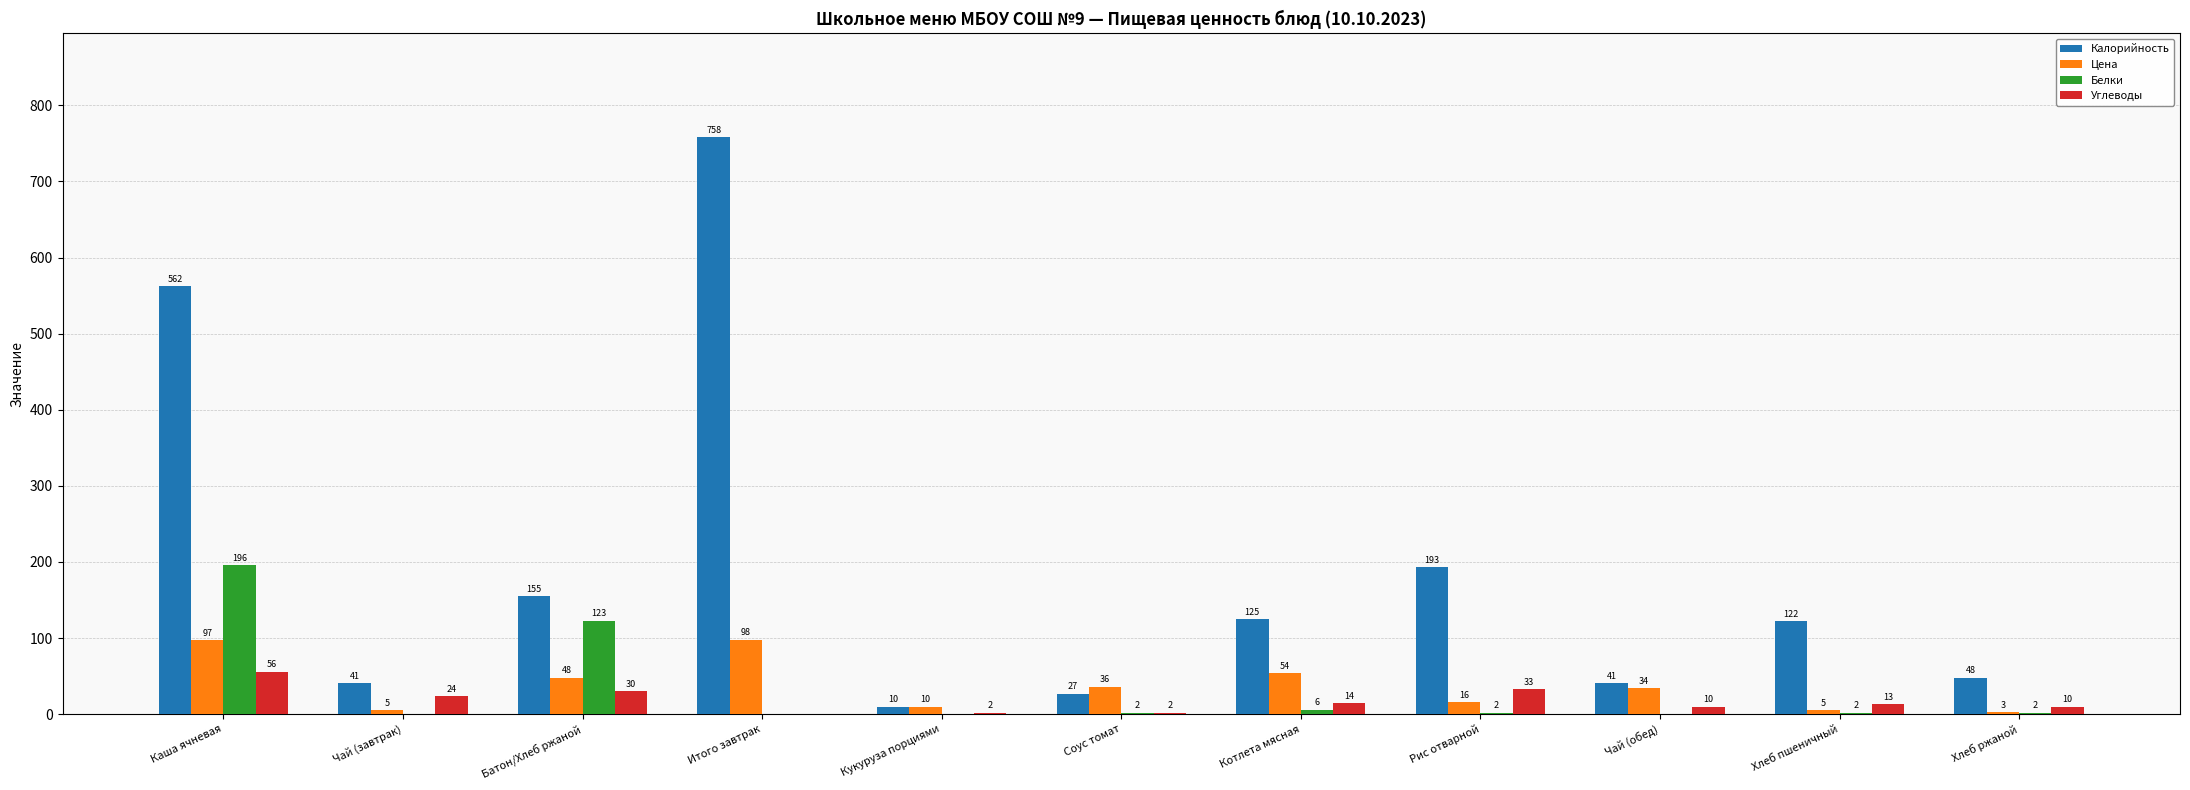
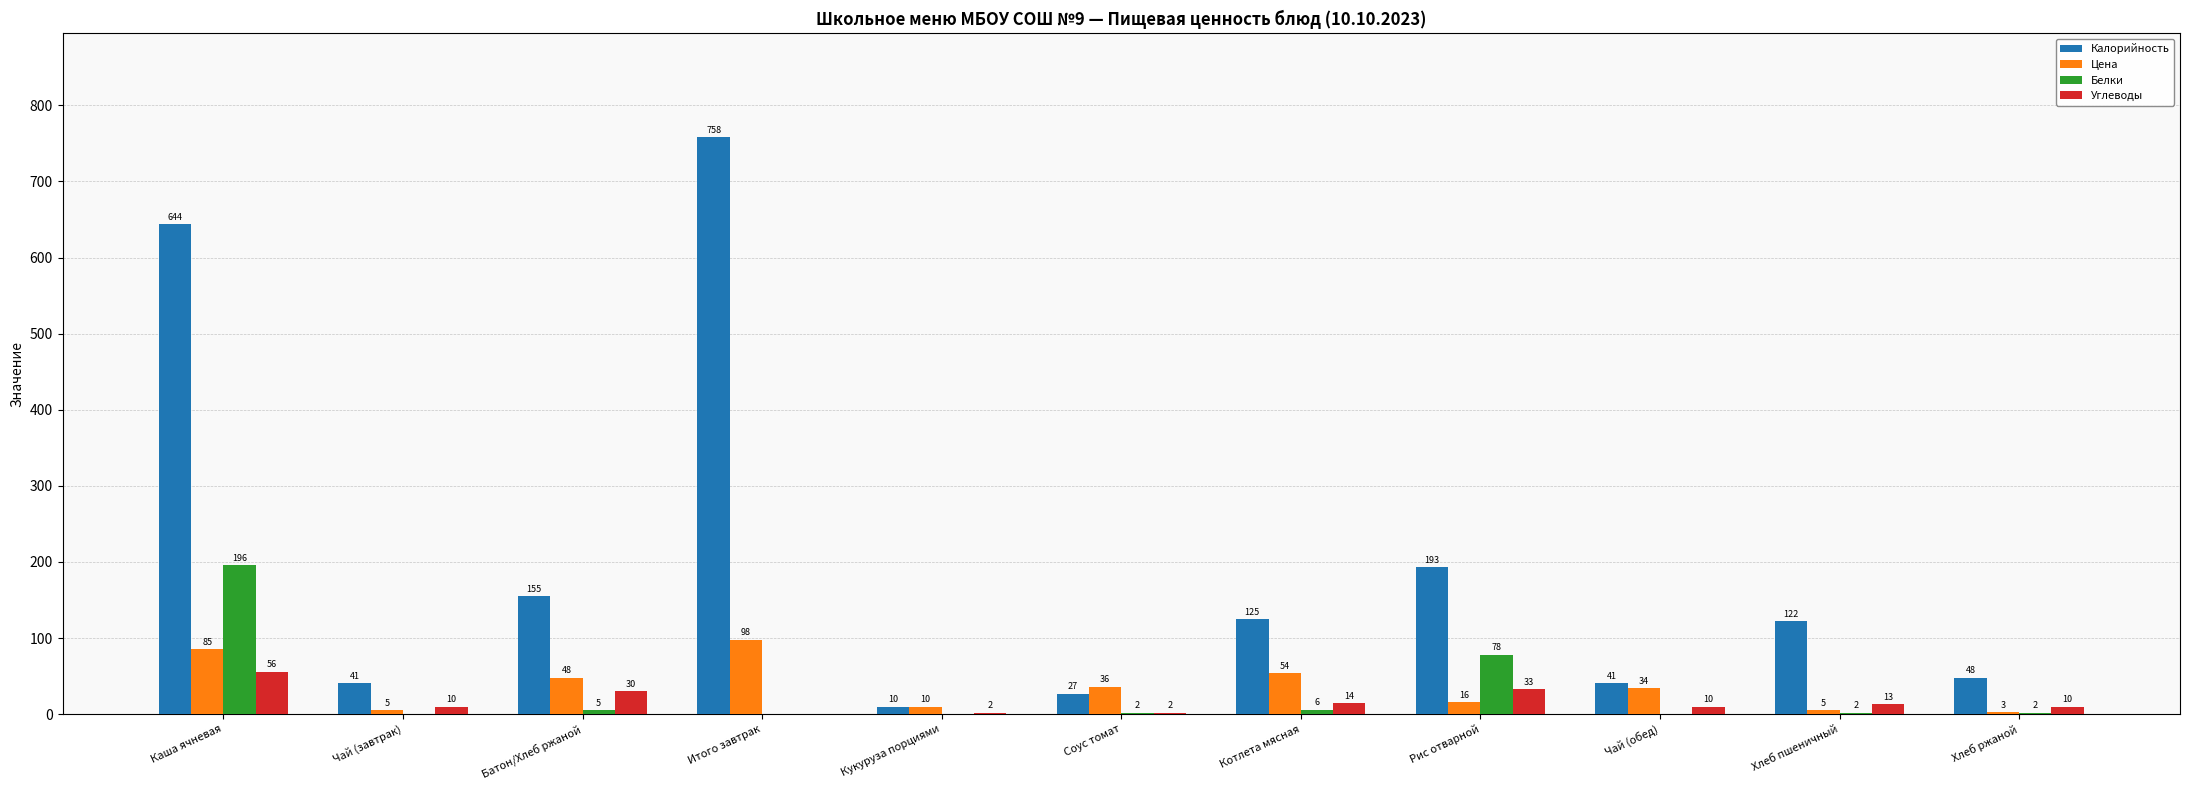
  {
    "Калорийность": {
-     "Каша ячневая": 562,
+     "Каша ячневая": 644,
      "Чай (завтрак)": 41,
      "Батон/Хлеб ржаной": 155,
      "Итого завтрак": 758,
      "Кукуруза порциями": 10,
      "Соус томат": 27,
      "Котлета мясная": 125,
      "Рис отварной": 193,
      "Чай (обед)": 41,
      "Хлеб пшеничный": 122,
      "Хлеб ржаной": 48
    },
    "Цена": {
-     "Каша ячневая": 97,
+     "Каша ячневая": 85,
      "Чай (завтрак)": 5,
      "Батон/Хлеб ржаной": 48,
      "Итого завтрак": 98,
      "Кукуруза порциями": 10,
      "Соус томат": 36,
      "Котлета мясная": 54,
      "Рис отварной": 16,
      "Чай (обед)": 34,
      "Хлеб пшеничный": 5,
      "Хлеб ржаной": 3
    },
    "Белки": {
      "Каша ячневая": 196,
-     "Батон/Хлеб ржаной": 123,
+     "Батон/Хлеб ржаной": 5,
      "Соус томат": 2,
      "Котлета мясная": 6,
-     "Рис отварной": 2,
+     "Рис отварной": 78,
      "Хлеб пшеничный": 2,
      "Хлеб ржаной": 2
    },
    "Углеводы": {
      "Каша ячневая": 56,
-     "Чай (завтрак)": 24,
+     "Чай (завтрак)": 10,
      "Батон/Хлеб ржаной": 30,
      "Кукуруза порциями": 2,
      "Соус томат": 2,
      "Котлета мясная": 14,
      "Рис отварной": 33,
      "Чай (обед)": 10,
      "Хлеб пшеничный": 13,
      "Хлеб ржаной": 10
    }
  }
